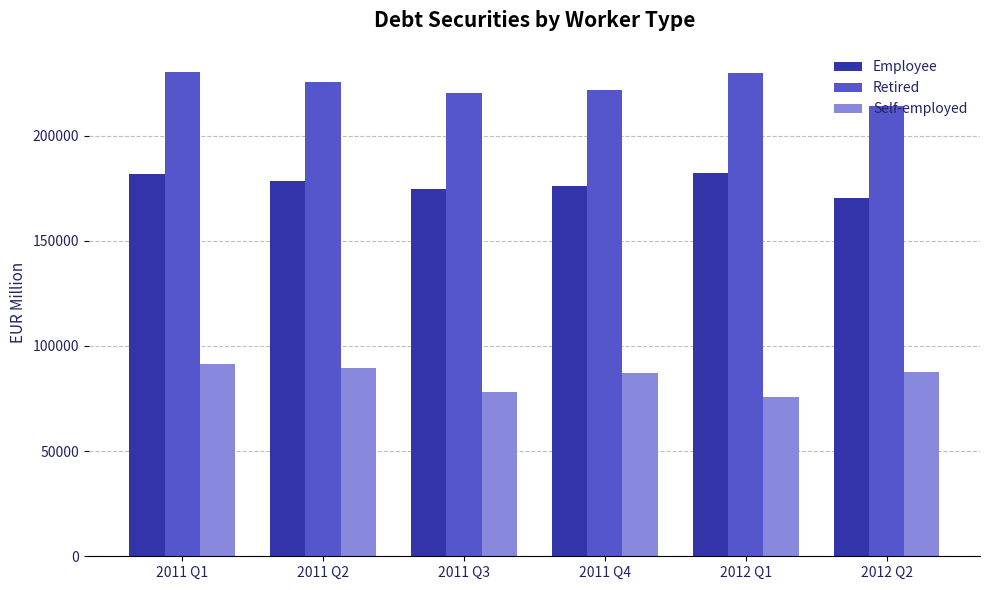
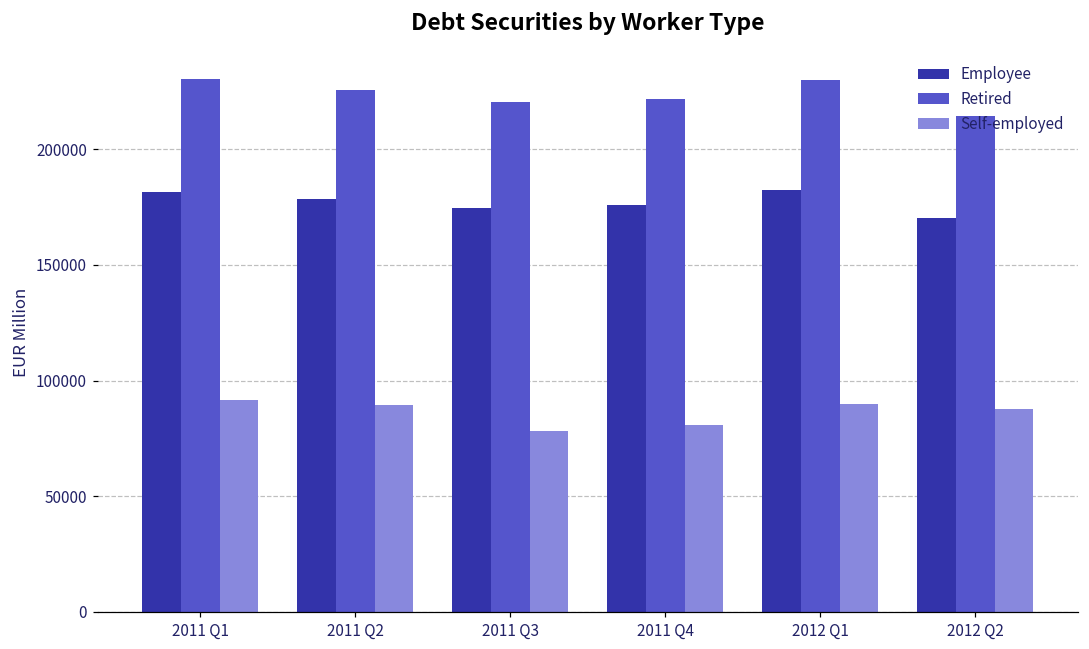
  {
    "Self-employed": {
      "2011 Q1": 92000,
      "2011 Q2": 89000,
      "2011 Q3": 78000,
-     "2011 Q4": 87000,
-     "2012 Q1": 76000,
+     "2011 Q4": 81000,
+     "2012 Q1": 90000,
      "2012 Q2": 88000
    }
  }
